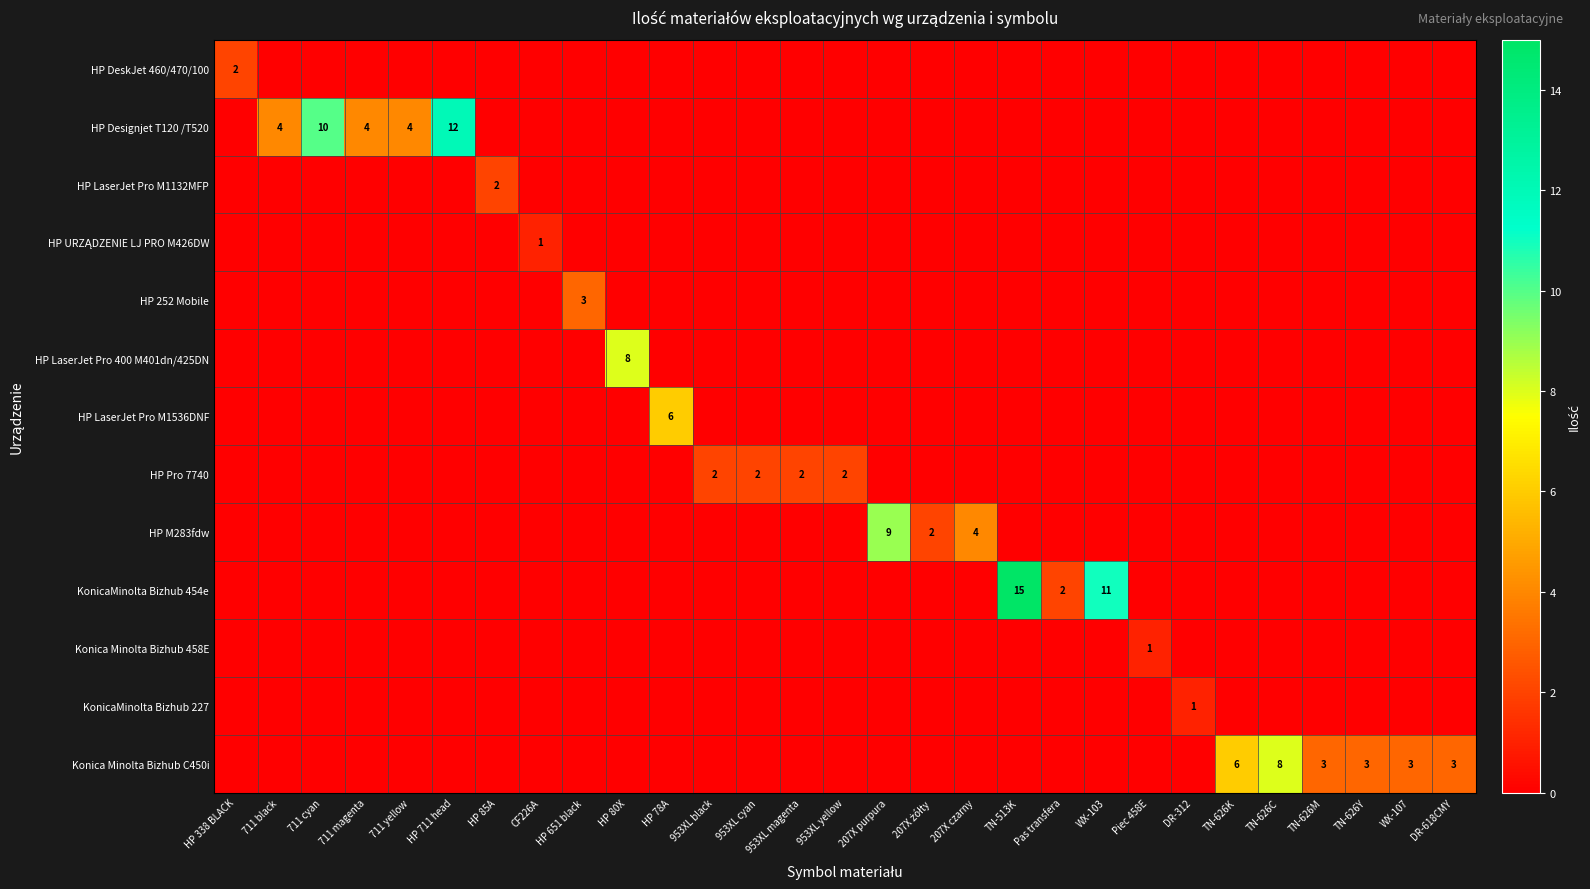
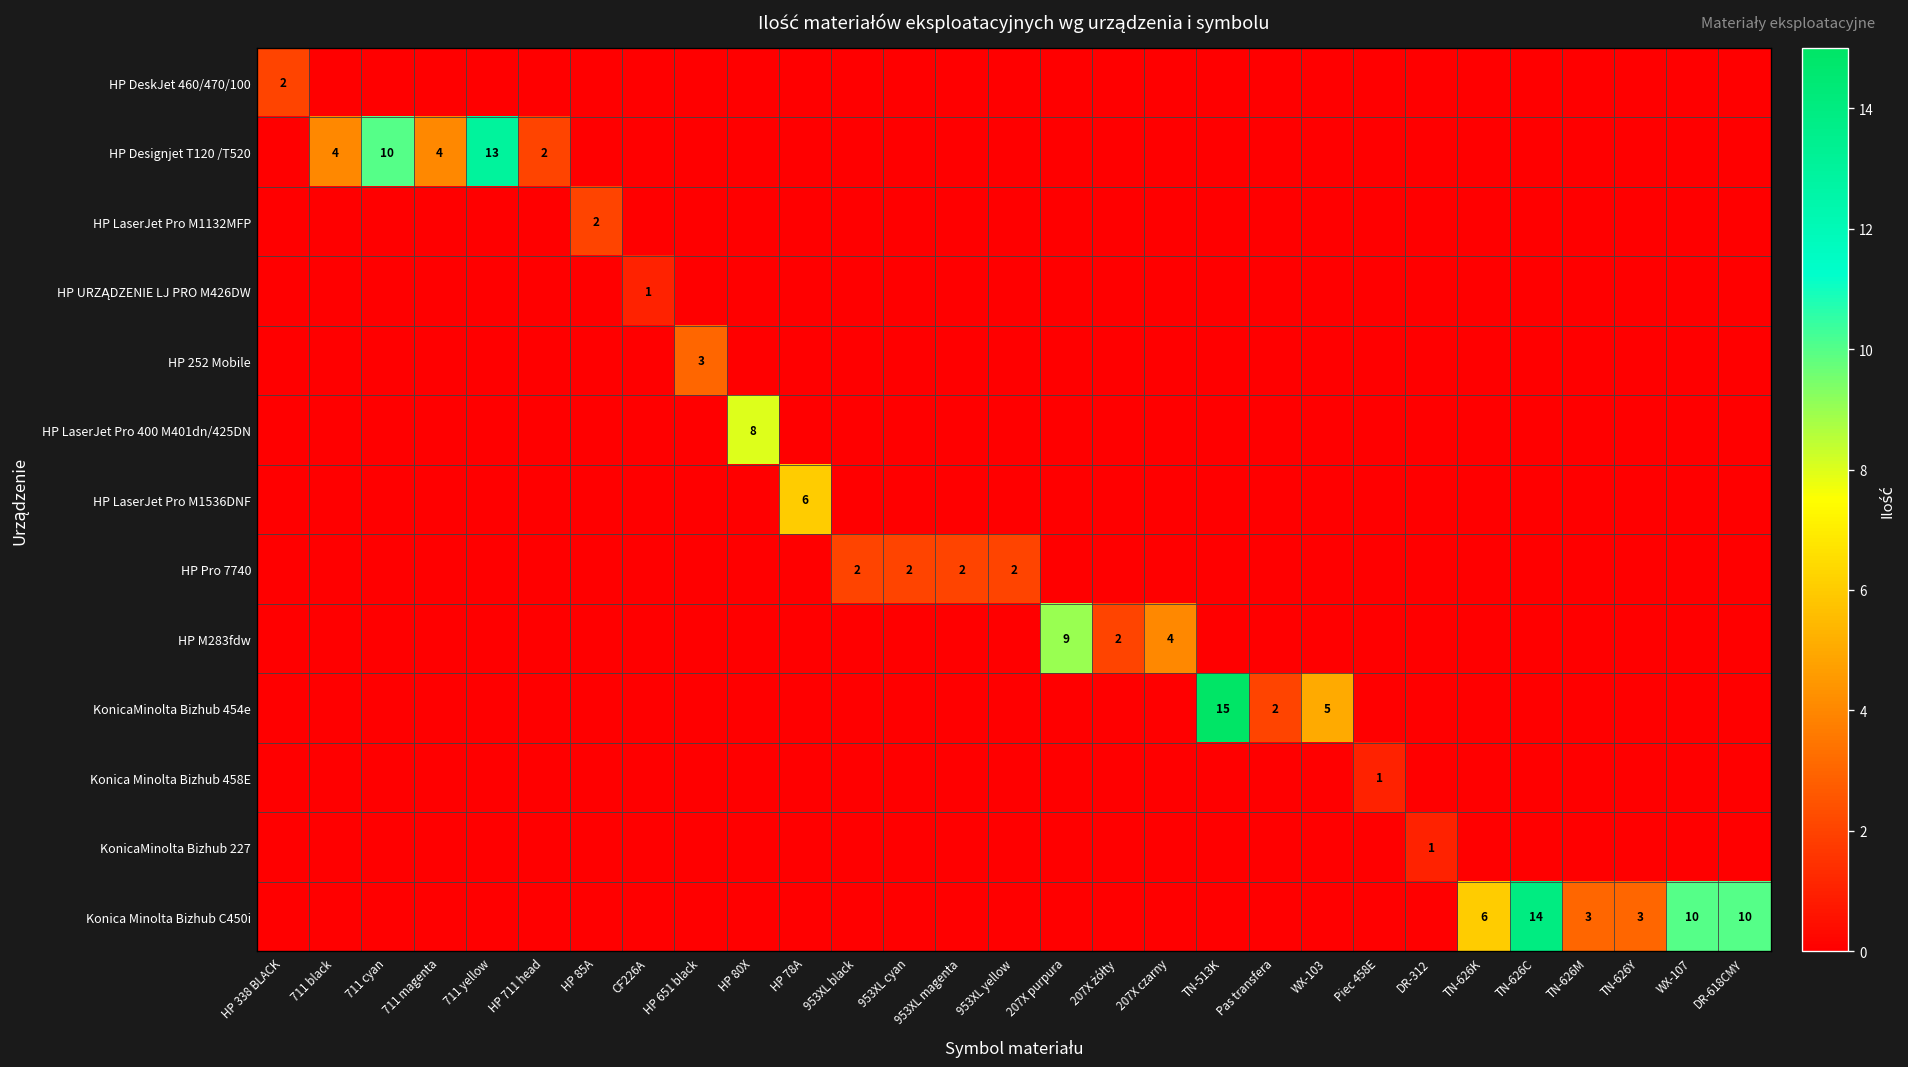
  {
    "HP DeskJet 460/470/100": {
      "HP 338 BLACK": 2
    },
    "HP Designjet T120 /T520": {
      "711 black": 4,
      "711 cyan": 10,
      "711 magenta": 4,
-     "711 yellow": 4,
-     "HP 711 head": 12
+     "711 yellow": 13,
+     "HP 711 head": 2
    },
    "HP LaserJet Pro M1132MFP": {
      "HP 85A": 2
    },
    "HP URZĄDZENIE LJ PRO M426DW": {
      "CF226A": 1
    },
    "HP 252 Mobile": {
      "HP 651 black": 3
    },
    "HP LaserJet Pro 400 M401dn/425DN": {
      "HP 80X": 8
    },
    "HP LaserJet Pro M1536DNF": {
      "HP 78A": 6
    },
    "HP Pro 7740": {
      "953XL black": 2,
      "953XL cyan": 2,
      "953XL magenta": 2,
      "953XL yellow": 2
    },
    "HP M283fdw": {
      "207X purpura": 9,
      "207X żółty": 2,
      "207X czarny": 4
    },
    "KonicaMinolta Bizhub 454e": {
      "TN-513K": 15,
      "Pas transfera": 2,
-     "WX-103": 11
+     "WX-103": 5
    },
    "Konica Minolta Bizhub 458E": {
      "Piec 458E": 1
    },
    "KonicaMinolta Bizhub 227": {
      "DR-312": 1
    },
    "Konica Minolta Bizhub C450i": {
      "TN-626K": 6,
-     "TN-626C": 8,
+     "TN-626C": 14,
      "TN-626M": 3,
      "TN-626Y": 3,
-     "WX-107": 3,
-     "DR-618CMY": 3
+     "WX-107": 10,
+     "DR-618CMY": 10
    }
  }
